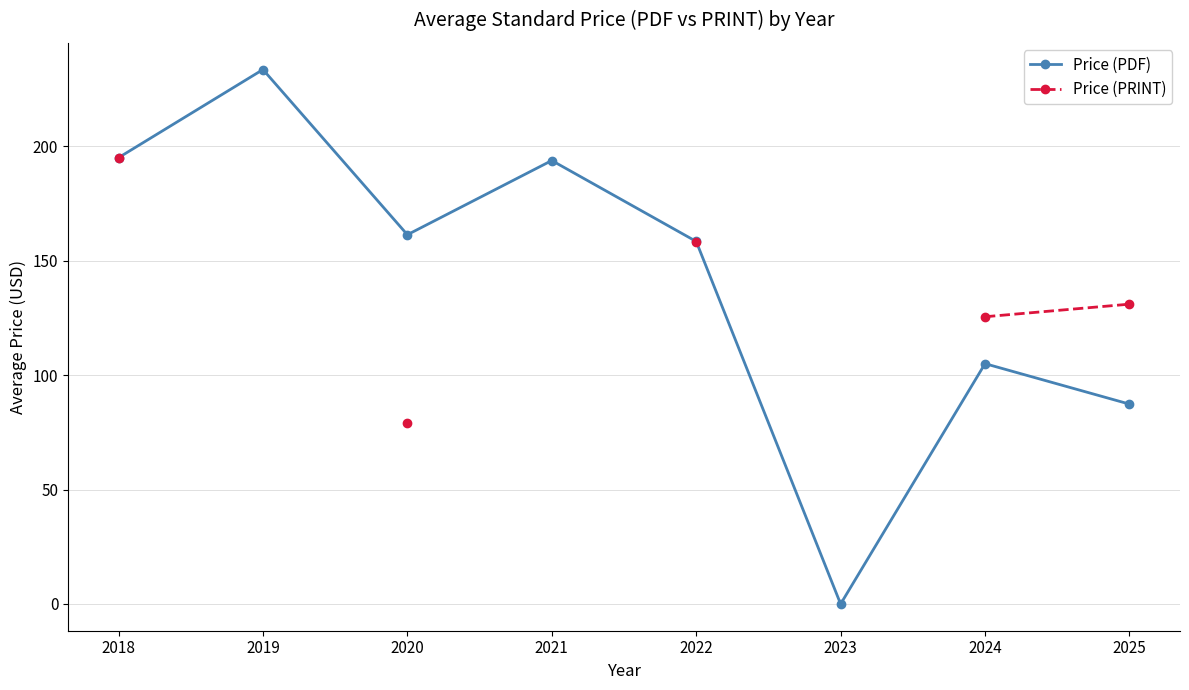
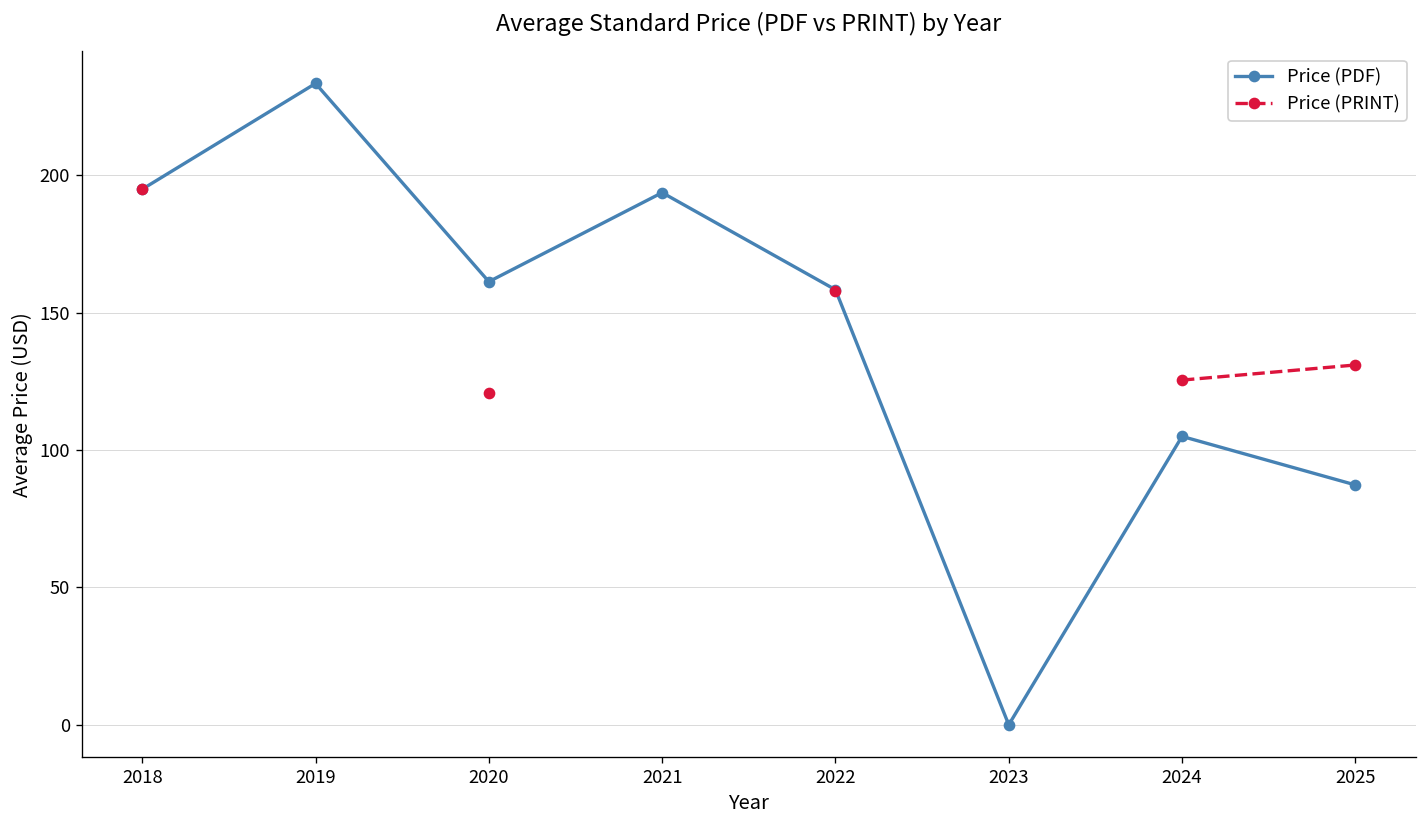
  {
    "Price (PDF)": {
      "2019": 234,
      "2020": 161,
      "2021": 194,
      "2023": 0,
      "2024": 105,
      "2025": 87
    },
    "Price (PRINT)": {
-     "2020": 79,
+     "2020": 121,
      "2024": 126,
      "2025": 131
    }
  }
